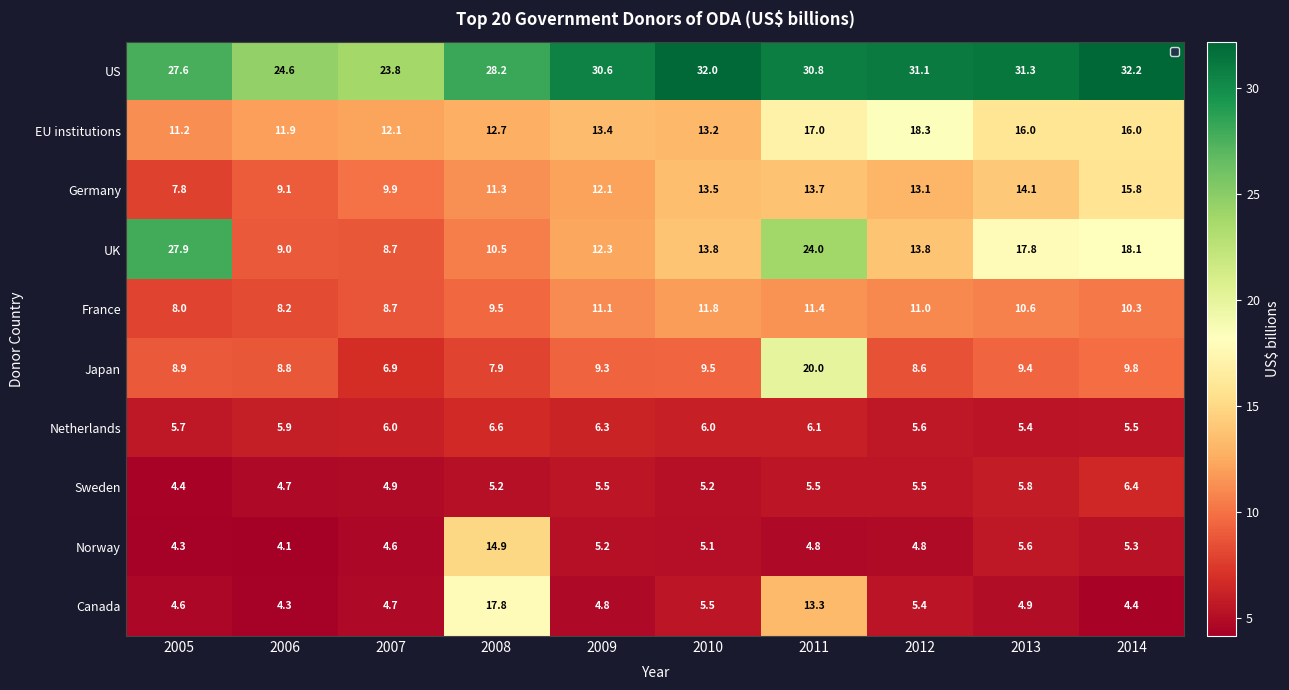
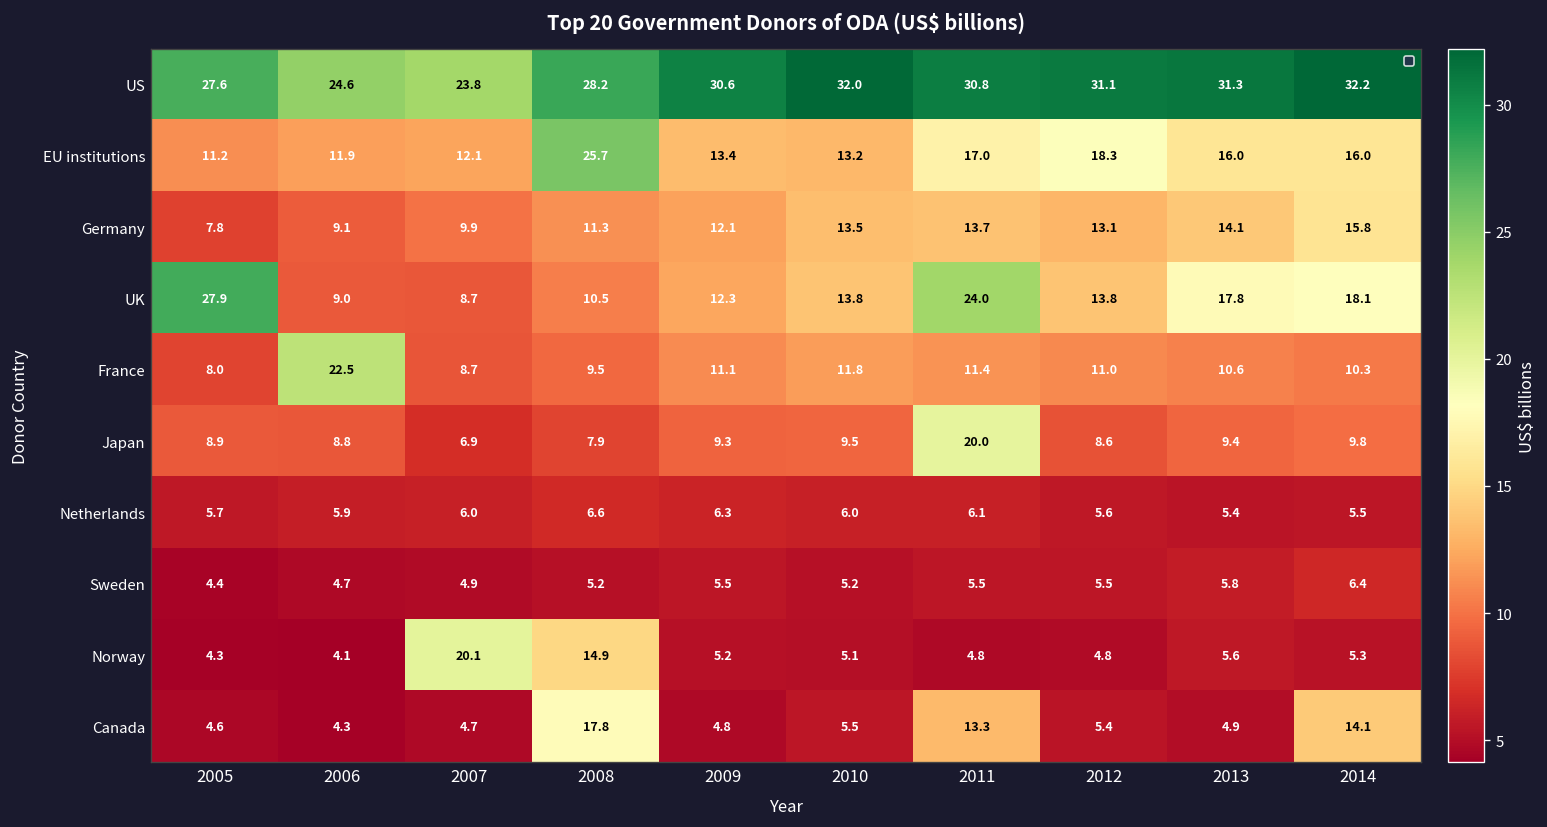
  {
    "US": {
      "2005": 27.6,
      "2006": 24.6,
      "2007": 23.8,
      "2008": 28.2,
      "2009": 30.6,
      "2010": 32.0,
      "2011": 30.8,
      "2012": 31.1,
      "2013": 31.3,
      "2014": 32.2
    },
    "EU institutions": {
      "2005": 11.2,
      "2006": 11.9,
      "2007": 12.1,
-     "2008": 12.7,
+     "2008": 25.7,
      "2009": 13.4,
      "2010": 13.2,
      "2011": 17.0,
      "2012": 18.3,
      "2013": 16.0,
      "2014": 16.0
    },
    "Germany": {
      "2005": 7.8,
      "2006": 9.1,
      "2007": 9.9,
      "2008": 11.3,
      "2009": 12.1,
      "2010": 13.5,
      "2011": 13.7,
      "2012": 13.1,
      "2013": 14.1,
      "2014": 15.8
    },
    "UK": {
      "2005": 27.9,
      "2006": 9.0,
      "2007": 8.7,
      "2008": 10.5,
      "2009": 12.3,
      "2010": 13.8,
      "2011": 24.0,
      "2012": 13.8,
      "2013": 17.8,
      "2014": 18.1
    },
    "France": {
      "2005": 8.0,
-     "2006": 8.2,
+     "2006": 22.5,
      "2007": 8.7,
      "2008": 9.5,
      "2009": 11.1,
      "2010": 11.8,
      "2011": 11.4,
      "2012": 11.0,
      "2013": 10.6,
      "2014": 10.3
    },
    "Japan": {
      "2005": 8.9,
      "2006": 8.8,
      "2007": 6.9,
      "2008": 7.9,
      "2009": 9.3,
      "2010": 9.5,
      "2011": 20.0,
      "2012": 8.6,
      "2013": 9.4,
      "2014": 9.8
    },
    "Netherlands": {
      "2005": 5.7,
      "2006": 5.9,
      "2007": 6.0,
      "2008": 6.6,
      "2009": 6.3,
      "2010": 6.0,
      "2011": 6.1,
      "2012": 5.6,
      "2013": 5.4,
      "2014": 5.5
    },
    "Sweden": {
      "2005": 4.4,
      "2006": 4.7,
      "2007": 4.9,
      "2008": 5.2,
      "2009": 5.5,
      "2010": 5.2,
      "2011": 5.5,
      "2012": 5.5,
      "2013": 5.8,
      "2014": 6.4
    },
    "Norway": {
      "2005": 4.3,
      "2006": 4.1,
-     "2007": 4.6,
+     "2007": 20.1,
      "2008": 14.9,
      "2009": 5.2,
      "2010": 5.1,
      "2011": 4.8,
      "2012": 4.8,
      "2013": 5.6,
      "2014": 5.3
    },
    "Canada": {
      "2005": 4.6,
      "2006": 4.3,
      "2007": 4.7,
      "2008": 17.8,
      "2009": 4.8,
      "2010": 5.5,
      "2011": 13.3,
      "2012": 5.4,
      "2013": 4.9,
-     "2014": 4.4
+     "2014": 14.1
    }
  }
